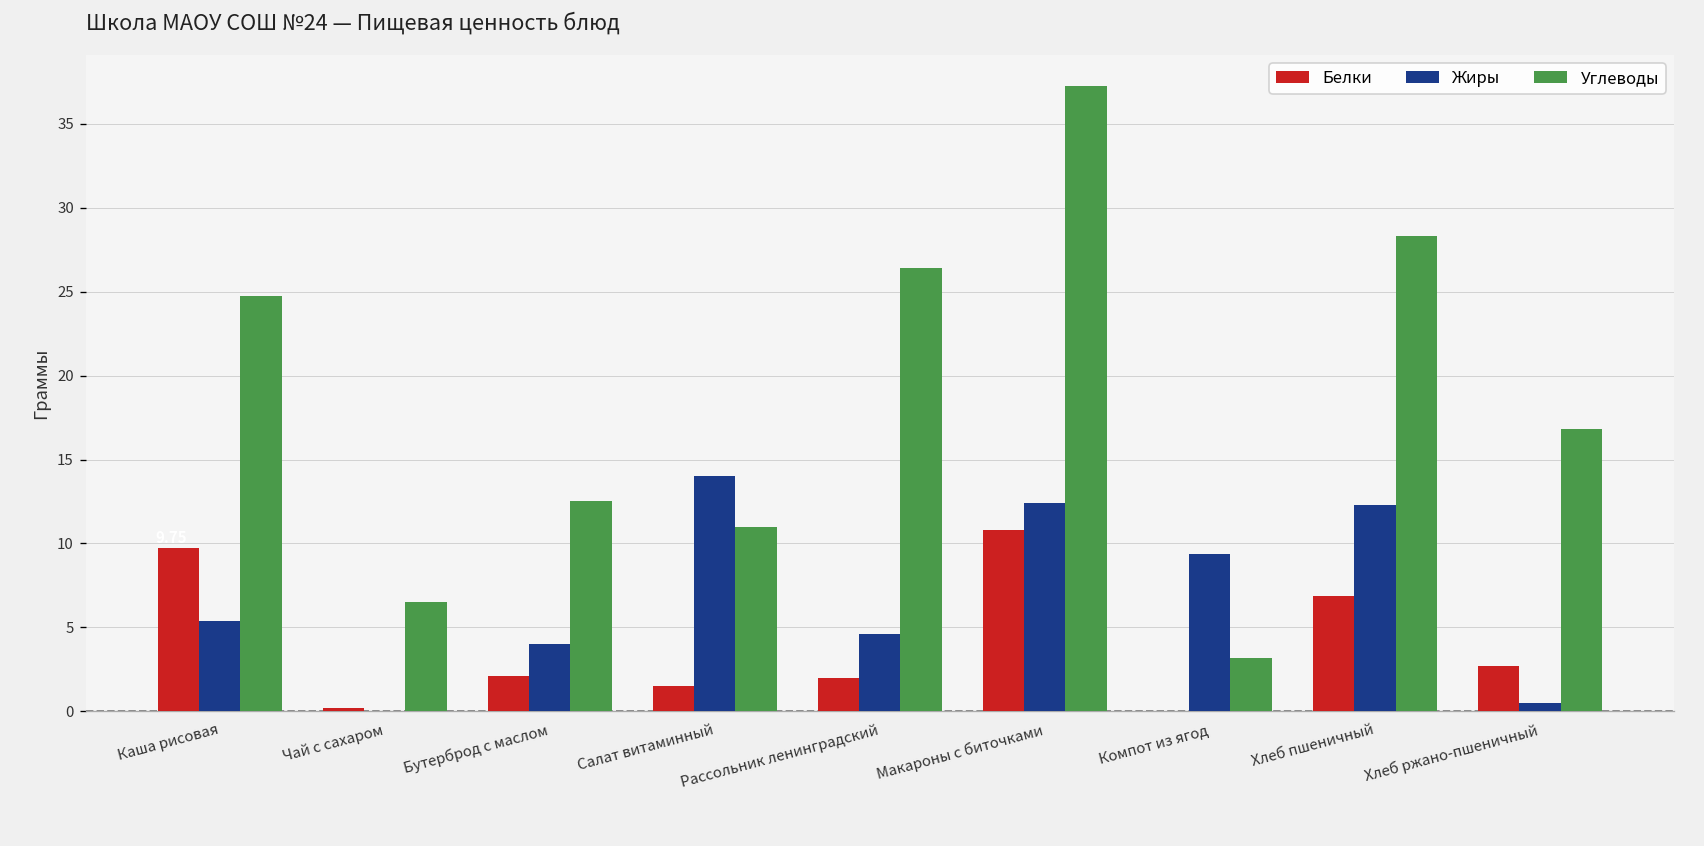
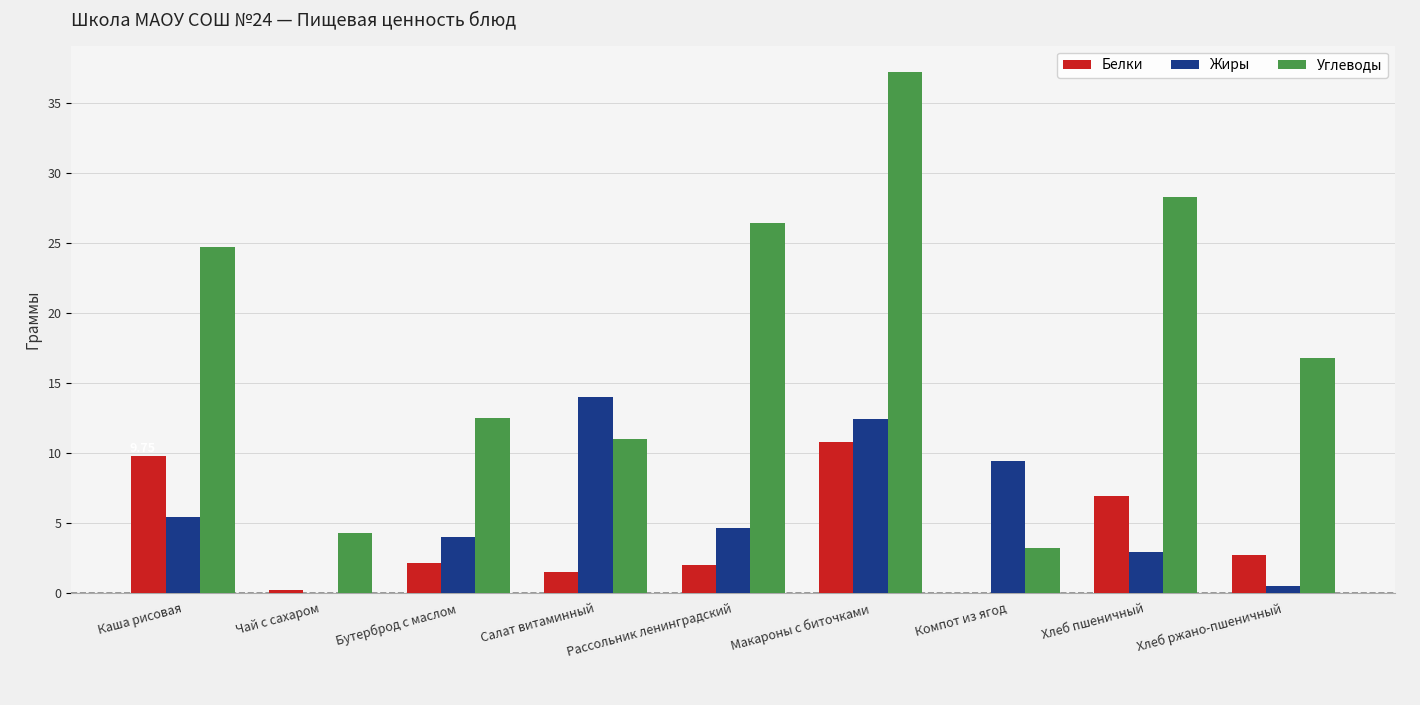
  {
    "Белки": {
      "Каша рисовая": 9.8,
      "Чай с сахаром": 0.2,
      "Бутерброд с маслом": 2.1,
      "Салат витаминный": 1.5,
      "Рассольник ленинградский": 2.0,
      "Макароны с биточками": 10.8,
      "Компот из ягод": 0.0,
      "Хлеб пшеничный": 6.9,
      "Хлеб ржано-пшеничный": 2.7
    },
    "Жиры": {
      "Каша рисовая": 5.4,
      "Чай с сахаром": 0.0,
      "Бутерброд с маслом": 4.0,
      "Салат витаминный": 14.0,
      "Рассольник ленинградский": 4.6,
      "Макароны с биточками": 12.4,
      "Компот из ягод": 9.4,
-     "Хлеб пшеничный": 12.3,
+     "Хлеб пшеничный": 2.9,
      "Хлеб ржано-пшеничный": 0.5
    },
    "Углеводы": {
      "Каша рисовая": 24.8,
-     "Чай с сахаром": 6.5,
+     "Чай с сахаром": 4.3,
      "Бутерброд с маслом": 12.5,
      "Салат витаминный": 11.0,
      "Рассольник ленинградский": 26.4,
      "Макароны с биточками": 37.3,
      "Компот из ягод": 3.2,
      "Хлеб пшеничный": 28.3,
      "Хлеб ржано-пшеничный": 16.8
    }
  }
